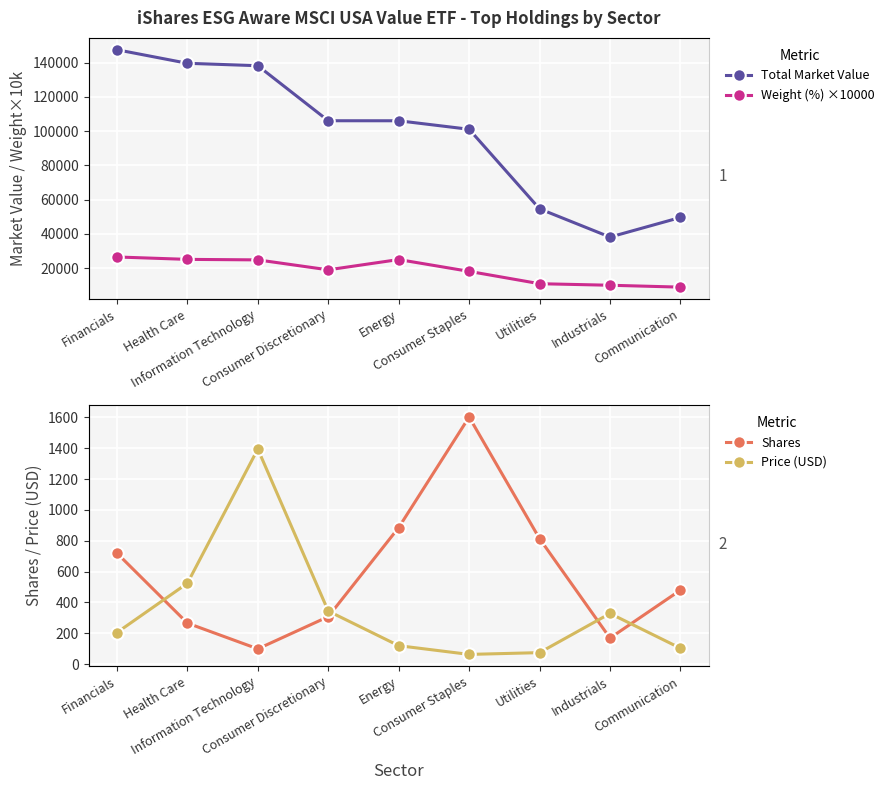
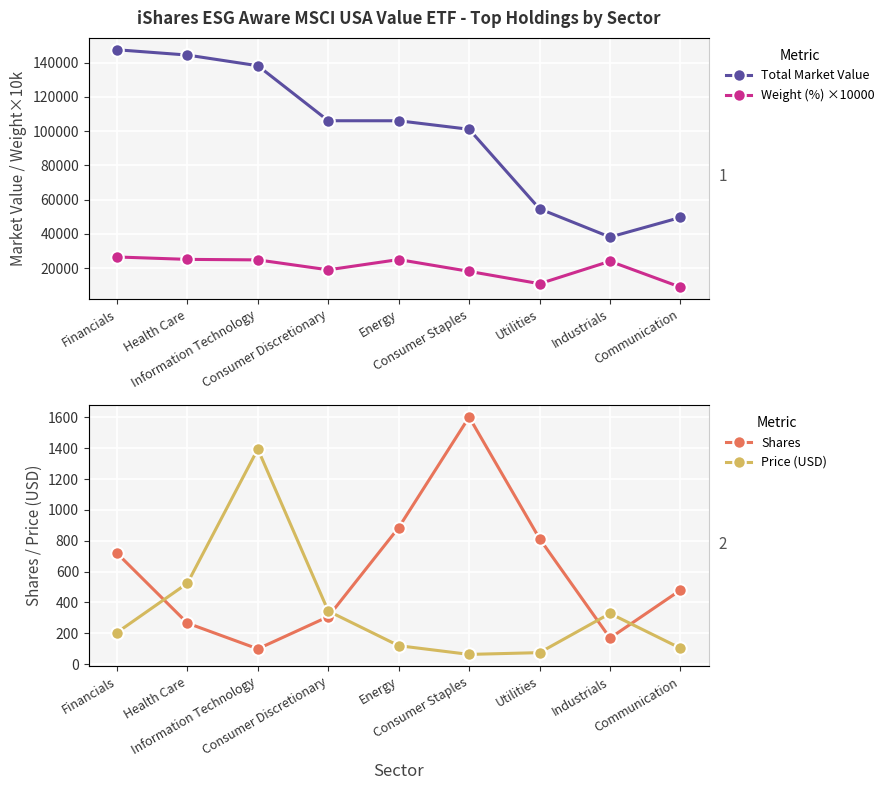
  {
    "iShares ESG Aware MSCI USA Value ETF - Top Holdings by Sector": {
      "Total Market Value": {
        "Financials": 147000,
-       "Health Care": 140000,
+       "Health Care": 144000,
        "Information Technology": 138000,
        "Consumer Discretionary": 106000,
        "Energy": 106000,
        "Consumer Staples": 101000,
        "Utilities": 55000,
        "Industrials": 38000,
        "Communication": 50000
      },
      "Weight (%) ×10000": {
        "Financials": 27000,
        "Health Care": 25000,
        "Information Technology": 25000,
        "Consumer Discretionary": 19000,
        "Energy": 25000,
        "Consumer Staples": 18000,
        "Utilities": 11000,
-       "Industrials": 10000,
+       "Industrials": 24000,
        "Communication": 9000
      }
    }
  }
